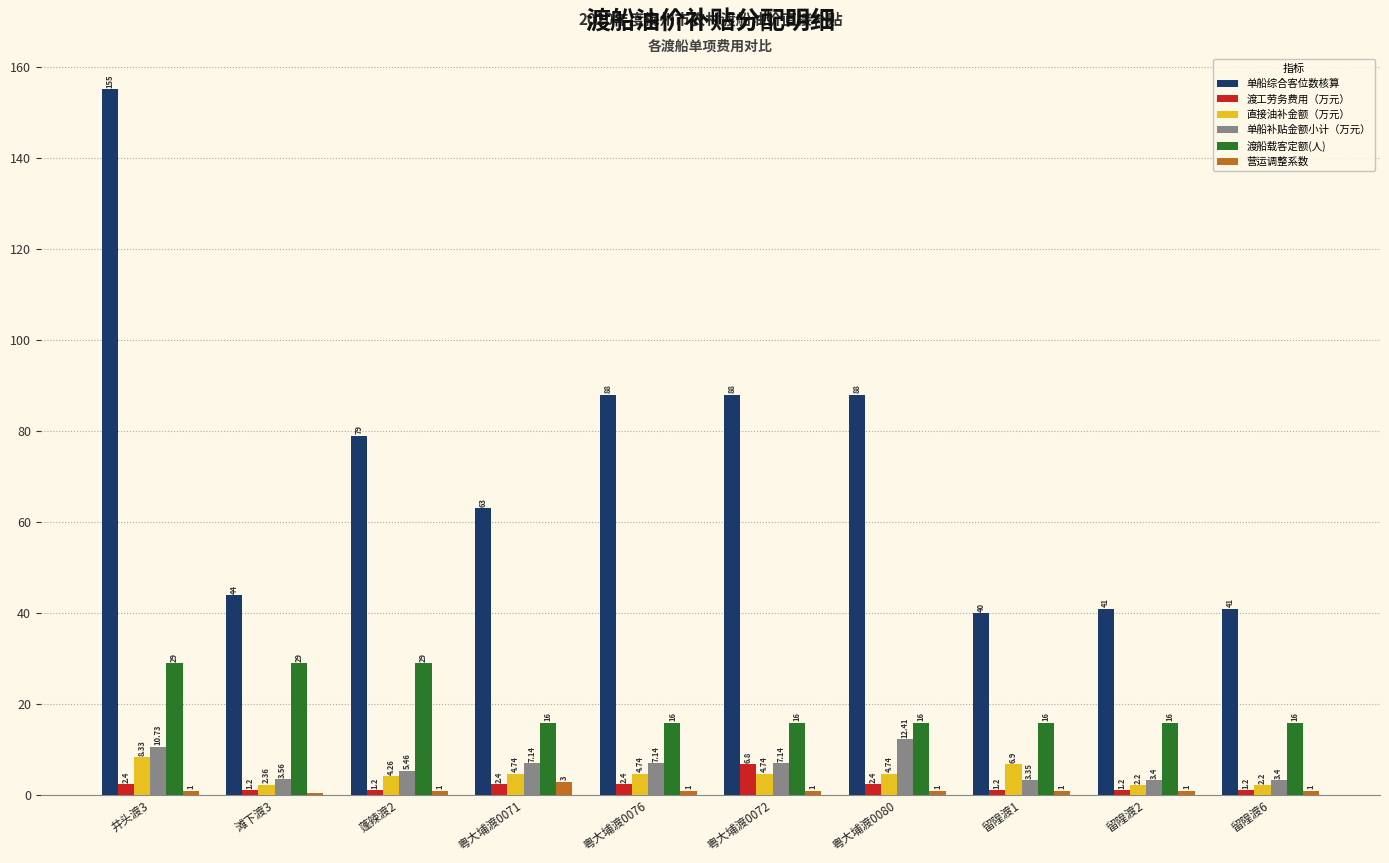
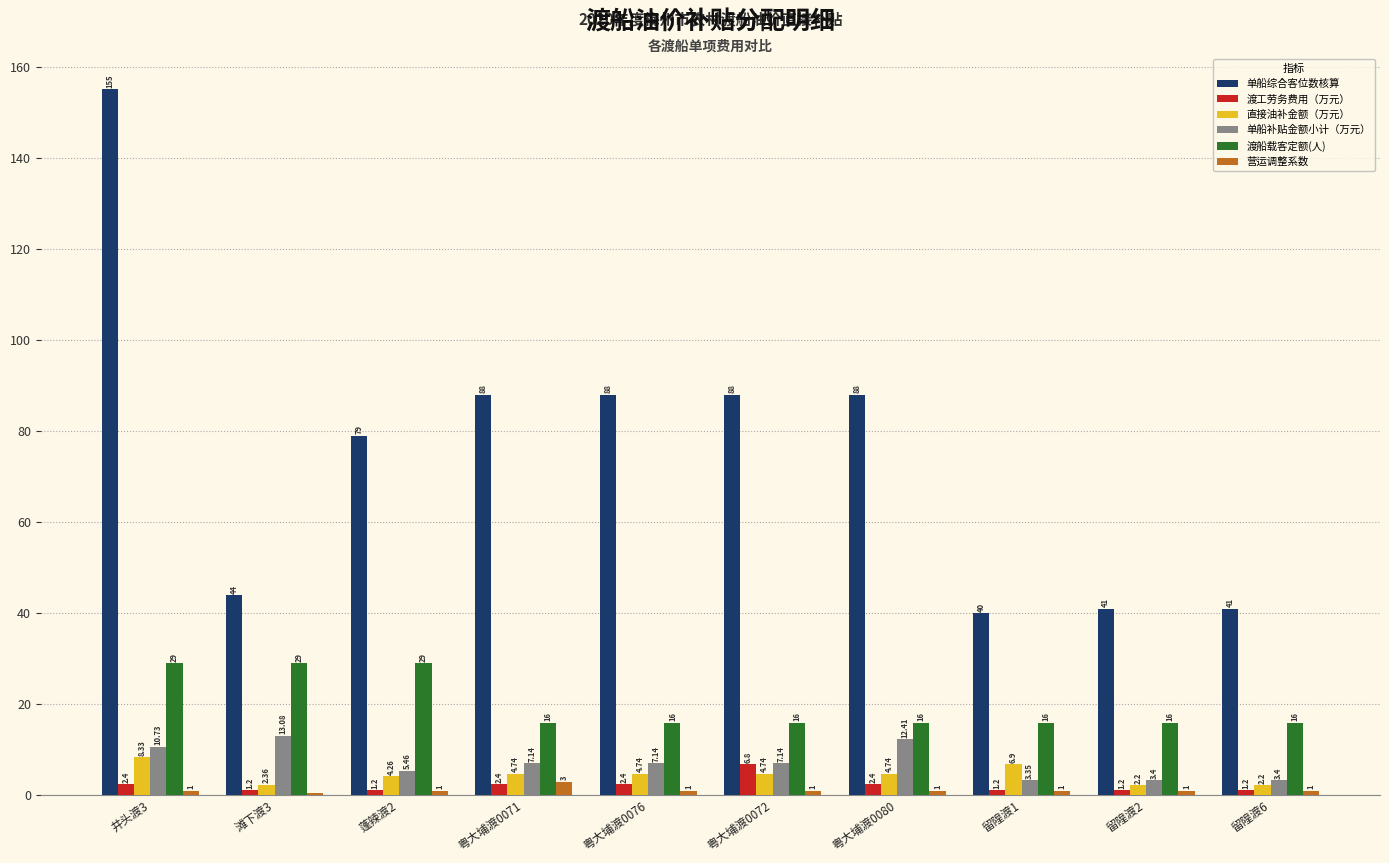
  {
    "单船综合客位数核算": {
      "井头渡3": 155,
      "滩下渡3": 44,
      "蓬辣渡2": 79,
-     "粤大埔渡0071": 63,
+     "粤大埔渡0071": 88,
      "粤大埔渡0076": 88,
      "粤大埔渡0072": 88,
      "粤大埔渡0080": 88,
      "留隍渡1": 40,
      "留隍渡2": 41,
      "留隍渡6": 41
    },
    "渡工劳务费用（万元）": {
      "井头渡3": 2.4,
      "滩下渡3": 1.2,
      "蓬辣渡2": 1.2,
      "粤大埔渡0071": 2.4,
      "粤大埔渡0076": 2.4,
      "粤大埔渡0072": 6.8,
      "粤大埔渡0080": 2.4,
      "留隍渡1": 1.2,
      "留隍渡2": 1.2,
      "留隍渡6": 1.2
    },
    "直接油补金额（万元）": {
      "井头渡3": 8.33,
      "滩下渡3": 2.36,
      "蓬辣渡2": 4.26,
      "粤大埔渡0071": 4.74,
      "粤大埔渡0076": 4.74,
      "粤大埔渡0072": 4.74,
      "粤大埔渡0080": 4.74,
      "留隍渡1": 6.9,
      "留隍渡2": 2.2,
      "留隍渡6": 2.2
    },
    "单船补贴金额小计（万元）": {
      "井头渡3": 10.73,
-     "滩下渡3": 3.56,
+     "滩下渡3": 13.08,
      "蓬辣渡2": 5.46,
      "粤大埔渡0071": 7.14,
      "粤大埔渡0076": 7.14,
      "粤大埔渡0072": 7.14,
      "粤大埔渡0080": 12.41,
      "留隍渡1": 3.35,
      "留隍渡2": 3.4,
      "留隍渡6": 3.4
    },
    "渡船载客定额(人)": {
      "井头渡3": 29,
      "滩下渡3": 29,
      "蓬辣渡2": 29,
      "粤大埔渡0071": 16,
      "粤大埔渡0076": 16,
      "粤大埔渡0072": 16,
      "粤大埔渡0080": 16,
      "留隍渡1": 16,
      "留隍渡2": 16,
      "留隍渡6": 16
    },
    "营运调整系数": {
      "井头渡3": 1,
      "蓬辣渡2": 1,
      "粤大埔渡0071": 3,
      "粤大埔渡0076": 1,
      "粤大埔渡0072": 1,
      "粤大埔渡0080": 1,
      "留隍渡1": 1,
      "留隍渡2": 1,
      "留隍渡6": 1
    }
  }
